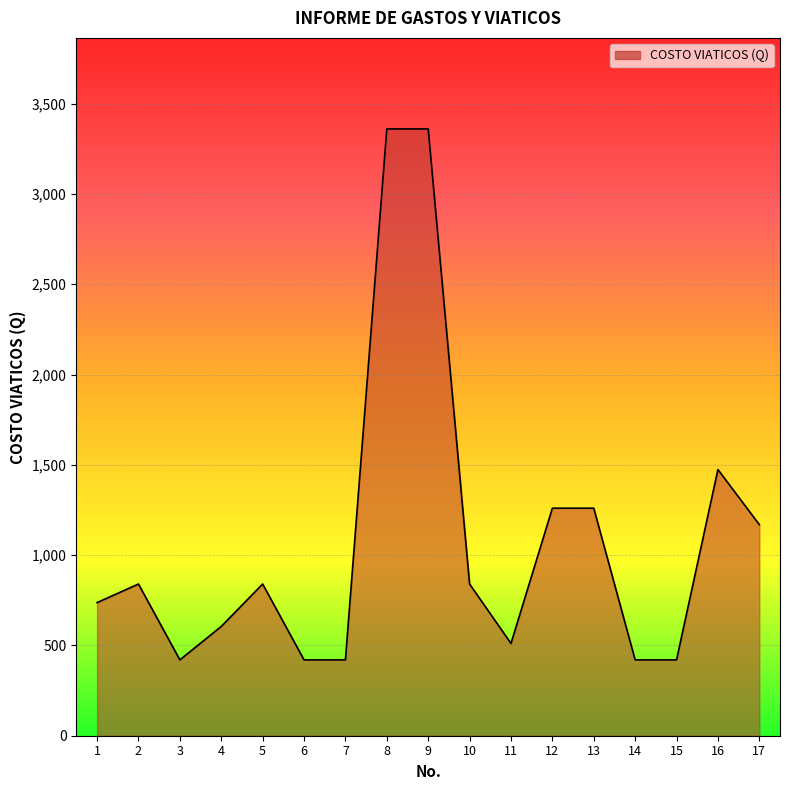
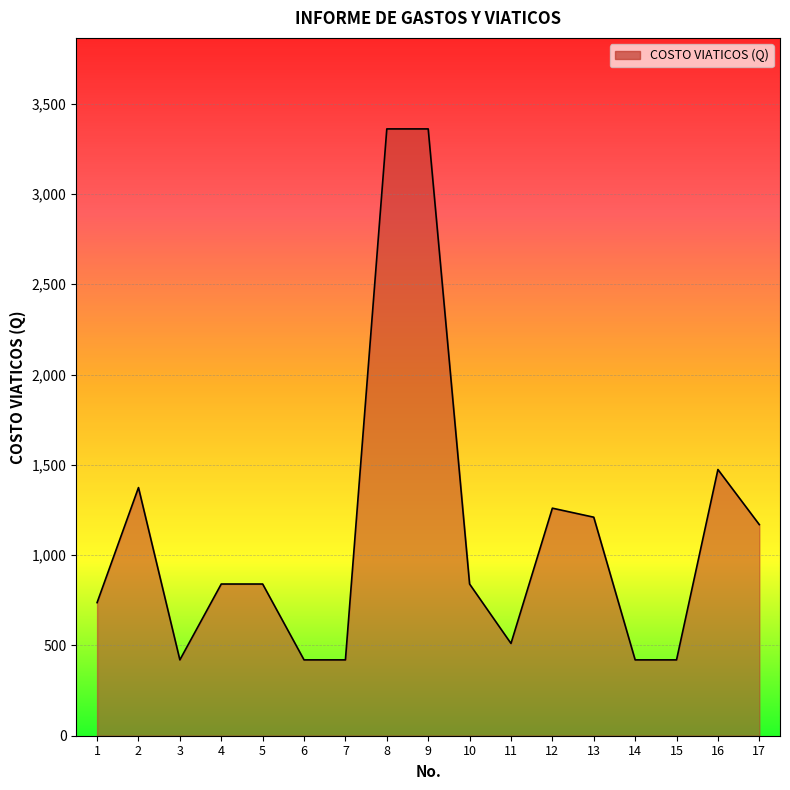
  {
    "1": "740",
-   "2": "840",
+   "2": "1,370",
    "3": "420",
-   "4": "610",
+   "4": "840",
    "5": "840",
    "6": "420",
    "7": "420",
    "8": "3,360",
    "9": "3,360",
    "10": "840",
    "11": "510",
    "12": "1,260",
-   "13": "1,260",
+   "13": "1,210",
    "14": "420",
    "15": "420",
    "16": "1,470",
    "17": "1,170"
  }
